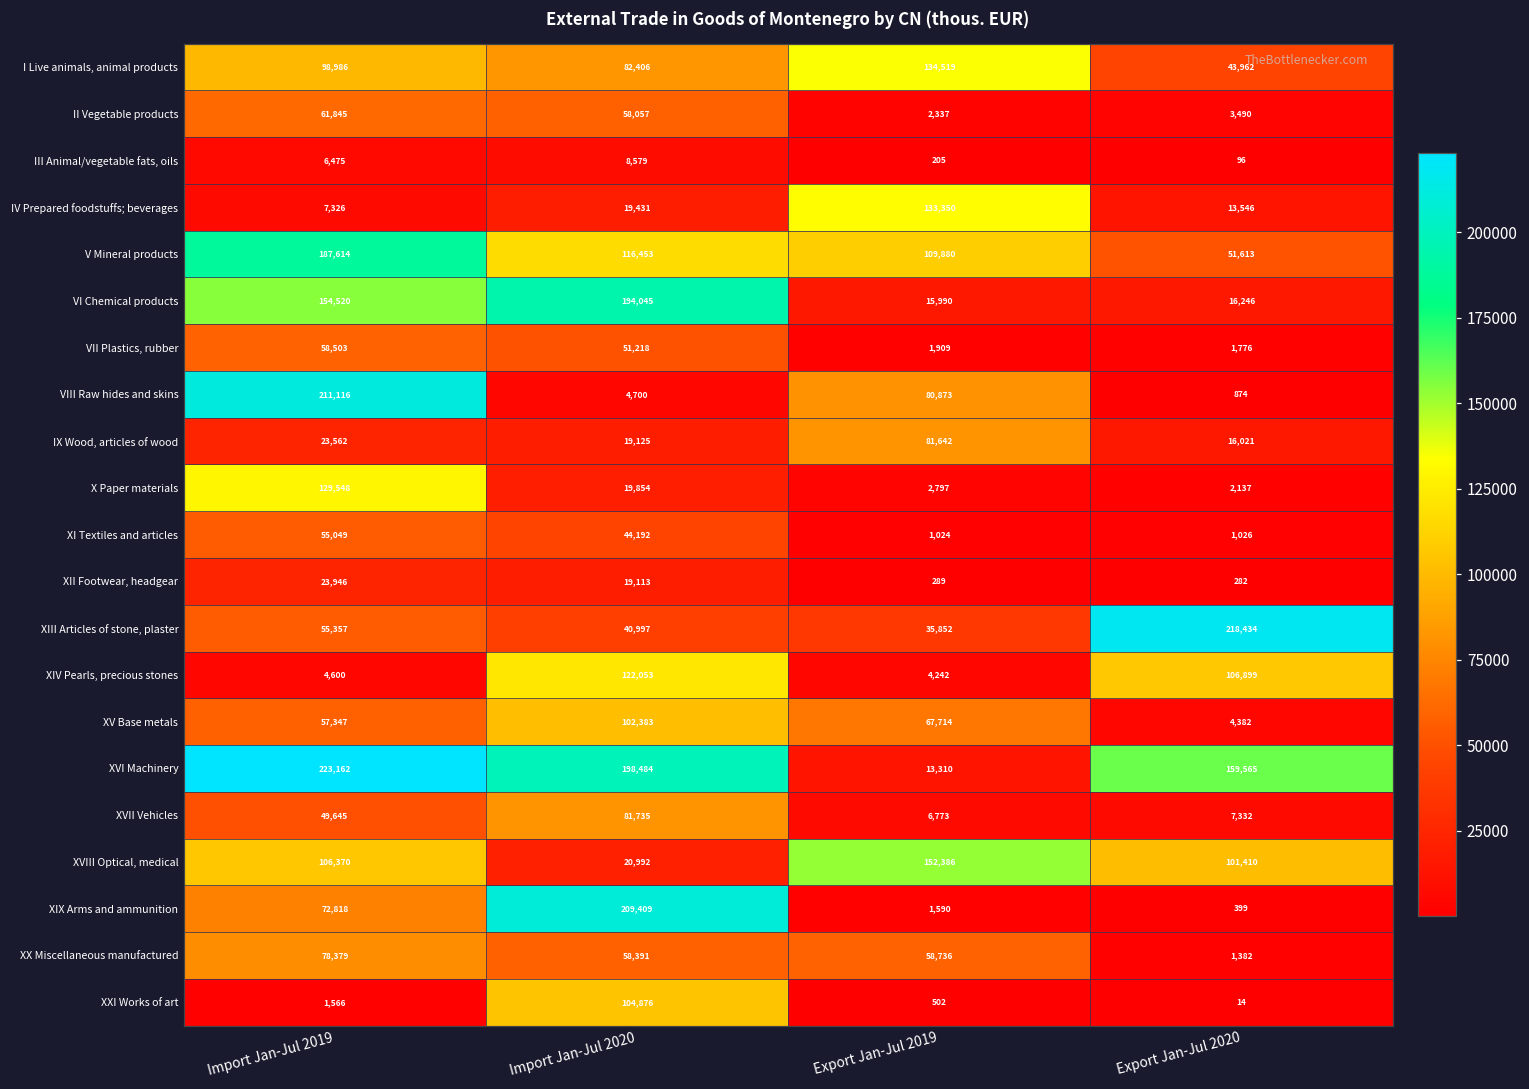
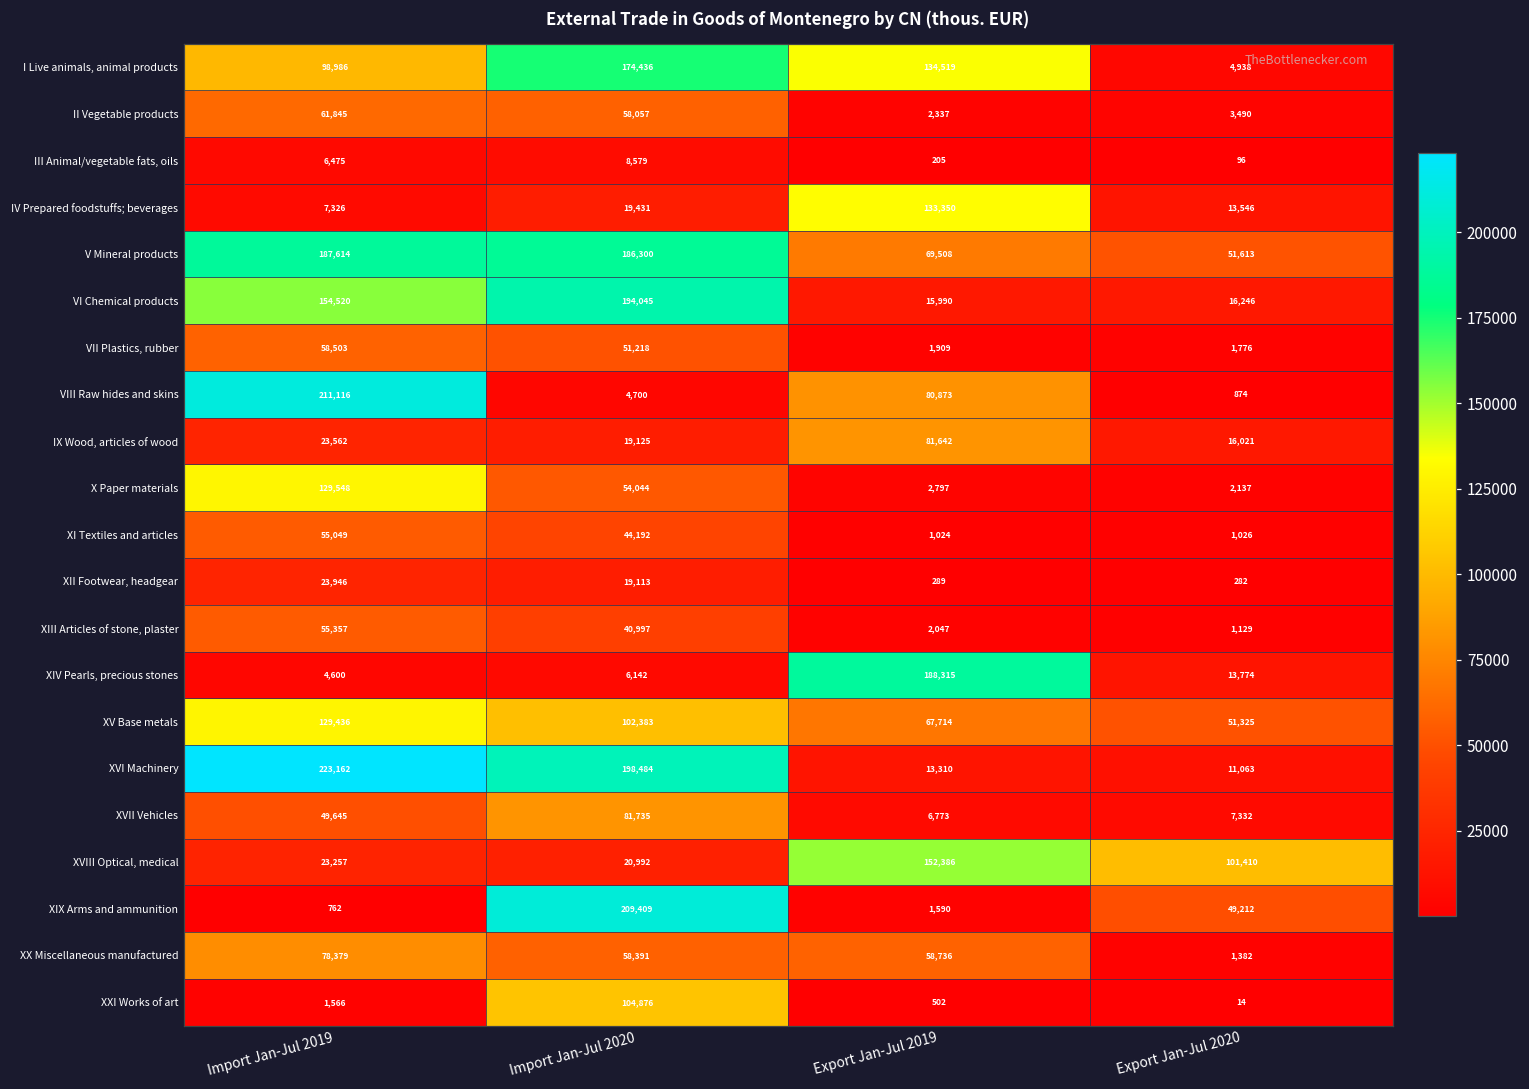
  {
    "I Live animals, animal products": {
      "Import Jan-Jul 2019": "98,986",
-     "Import Jan-Jul 2020": "82,406",
+     "Import Jan-Jul 2020": "174,436",
      "Export Jan-Jul 2019": "134,519",
-     "Export Jan-Jul 2020": "43,962"
+     "Export Jan-Jul 2020": "4,938"
    },
    "II Vegetable products": {
      "Import Jan-Jul 2019": "61,845",
      "Import Jan-Jul 2020": "58,057",
      "Export Jan-Jul 2019": "2,337",
      "Export Jan-Jul 2020": "3,490"
    },
    "III Animal/vegetable fats, oils": {
      "Import Jan-Jul 2019": "6,475",
      "Import Jan-Jul 2020": "8,579",
      "Export Jan-Jul 2019": "205",
      "Export Jan-Jul 2020": "96"
    },
    "IV Prepared foodstuffs; beverages": {
      "Import Jan-Jul 2019": "7,326",
      "Import Jan-Jul 2020": "19,431",
      "Export Jan-Jul 2019": "133,350",
      "Export Jan-Jul 2020": "13,546"
    },
    "V Mineral products": {
      "Import Jan-Jul 2019": "187,614",
-     "Import Jan-Jul 2020": "116,453",
-     "Export Jan-Jul 2019": "109,880",
+     "Import Jan-Jul 2020": "186,300",
+     "Export Jan-Jul 2019": "69,508",
      "Export Jan-Jul 2020": "51,613"
    },
    "VI Chemical products": {
      "Import Jan-Jul 2019": "154,520",
      "Import Jan-Jul 2020": "194,045",
      "Export Jan-Jul 2019": "15,990",
      "Export Jan-Jul 2020": "16,246"
    },
    "VII Plastics, rubber": {
      "Import Jan-Jul 2019": "58,503",
      "Import Jan-Jul 2020": "51,218",
      "Export Jan-Jul 2019": "1,909",
      "Export Jan-Jul 2020": "1,776"
    },
    "VIII Raw hides and skins": {
      "Import Jan-Jul 2019": "211,116",
      "Import Jan-Jul 2020": "4,700",
      "Export Jan-Jul 2019": "80,873",
      "Export Jan-Jul 2020": "874"
    },
    "IX Wood, articles of wood": {
      "Import Jan-Jul 2019": "23,562",
      "Import Jan-Jul 2020": "19,125",
      "Export Jan-Jul 2019": "81,642",
      "Export Jan-Jul 2020": "16,021"
    },
    "X Paper materials": {
      "Import Jan-Jul 2019": "129,548",
-     "Import Jan-Jul 2020": "19,854",
+     "Import Jan-Jul 2020": "54,044",
      "Export Jan-Jul 2019": "2,797",
      "Export Jan-Jul 2020": "2,137"
    },
    "XI Textiles and articles": {
      "Import Jan-Jul 2019": "55,049",
      "Import Jan-Jul 2020": "44,192",
      "Export Jan-Jul 2019": "1,024",
      "Export Jan-Jul 2020": "1,026"
    },
    "XII Footwear, headgear": {
      "Import Jan-Jul 2019": "23,946",
      "Import Jan-Jul 2020": "19,113",
      "Export Jan-Jul 2019": "289",
      "Export Jan-Jul 2020": "282"
    },
    "XIII Articles of stone, plaster": {
      "Import Jan-Jul 2019": "55,357",
      "Import Jan-Jul 2020": "40,997",
-     "Export Jan-Jul 2019": "35,852",
-     "Export Jan-Jul 2020": "218,434"
+     "Export Jan-Jul 2019": "2,047",
+     "Export Jan-Jul 2020": "1,129"
    },
    "XIV Pearls, precious stones": {
      "Import Jan-Jul 2019": "4,600",
-     "Import Jan-Jul 2020": "122,053",
-     "Export Jan-Jul 2019": "4,242",
-     "Export Jan-Jul 2020": "106,899"
+     "Import Jan-Jul 2020": "6,142",
+     "Export Jan-Jul 2019": "188,315",
+     "Export Jan-Jul 2020": "13,774"
    },
    "XV Base metals": {
-     "Import Jan-Jul 2019": "57,347",
+     "Import Jan-Jul 2019": "129,436",
      "Import Jan-Jul 2020": "102,383",
      "Export Jan-Jul 2019": "67,714",
-     "Export Jan-Jul 2020": "4,382"
+     "Export Jan-Jul 2020": "51,325"
    },
    "XVI Machinery": {
      "Import Jan-Jul 2019": "223,162",
      "Import Jan-Jul 2020": "198,484",
      "Export Jan-Jul 2019": "13,310",
-     "Export Jan-Jul 2020": "159,565"
+     "Export Jan-Jul 2020": "11,063"
    },
    "XVII Vehicles": {
      "Import Jan-Jul 2019": "49,645",
      "Import Jan-Jul 2020": "81,735",
      "Export Jan-Jul 2019": "6,773",
      "Export Jan-Jul 2020": "7,332"
    },
    "XVIII Optical, medical": {
-     "Import Jan-Jul 2019": "106,370",
+     "Import Jan-Jul 2019": "23,257",
      "Import Jan-Jul 2020": "20,992",
      "Export Jan-Jul 2019": "152,386",
      "Export Jan-Jul 2020": "101,410"
    },
    "XIX Arms and ammunition": {
-     "Import Jan-Jul 2019": "72,818",
+     "Import Jan-Jul 2019": "762",
      "Import Jan-Jul 2020": "209,409",
      "Export Jan-Jul 2019": "1,590",
-     "Export Jan-Jul 2020": "399"
+     "Export Jan-Jul 2020": "49,212"
    },
    "XX Miscellaneous manufactured": {
      "Import Jan-Jul 2019": "78,379",
      "Import Jan-Jul 2020": "58,391",
      "Export Jan-Jul 2019": "58,736",
      "Export Jan-Jul 2020": "1,382"
    },
    "XXI Works of art": {
      "Import Jan-Jul 2019": "1,566",
      "Import Jan-Jul 2020": "104,876",
      "Export Jan-Jul 2019": "502",
      "Export Jan-Jul 2020": "14"
    }
  }
